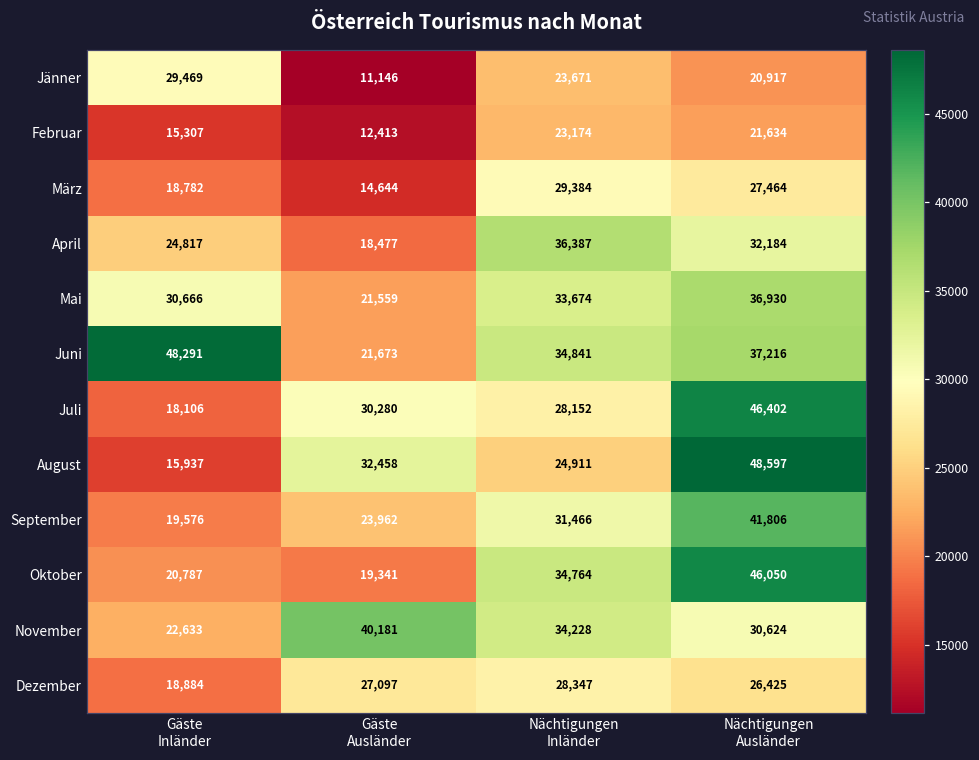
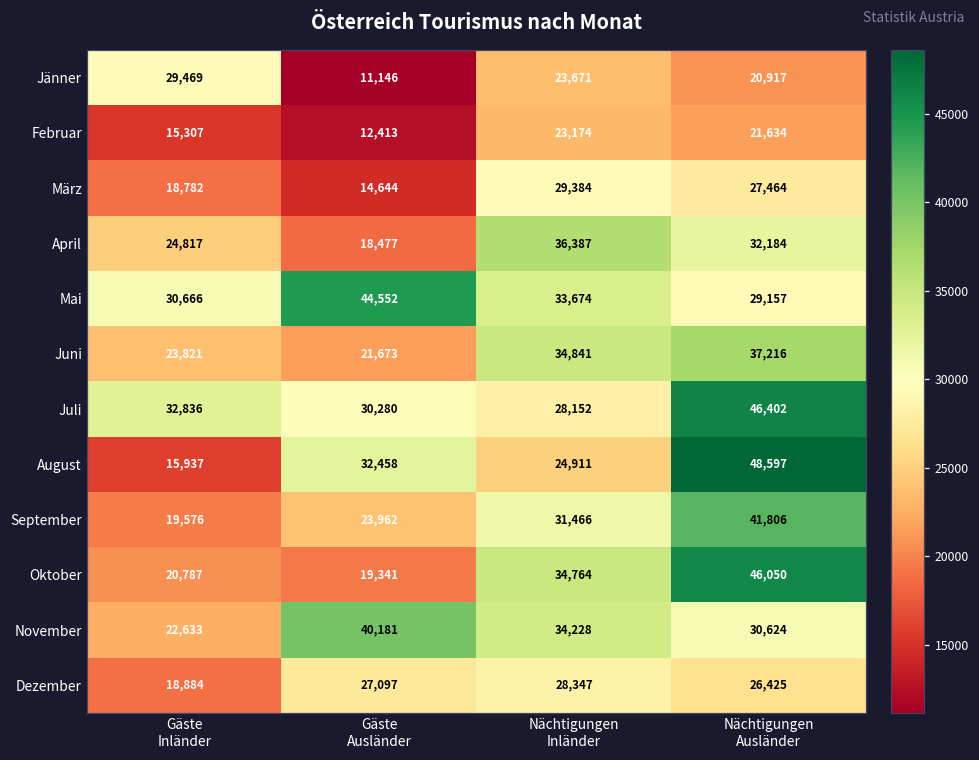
  {
    "Jänner": {
      "Gäste Inländer": "29,469",
      "Gäste Ausländer": "11,146",
      "Nächtigungen Inländer": "23,671",
      "Nächtigungen Ausländer": "20,917"
    },
    "Februar": {
      "Gäste Inländer": "15,307",
      "Gäste Ausländer": "12,413",
      "Nächtigungen Inländer": "23,174",
      "Nächtigungen Ausländer": "21,634"
    },
    "März": {
      "Gäste Inländer": "18,782",
      "Gäste Ausländer": "14,644",
      "Nächtigungen Inländer": "29,384",
      "Nächtigungen Ausländer": "27,464"
    },
    "April": {
      "Gäste Inländer": "24,817",
      "Gäste Ausländer": "18,477",
      "Nächtigungen Inländer": "36,387",
      "Nächtigungen Ausländer": "32,184"
    },
    "Mai": {
      "Gäste Inländer": "30,666",
-     "Gäste Ausländer": "21,559",
+     "Gäste Ausländer": "44,552",
      "Nächtigungen Inländer": "33,674",
-     "Nächtigungen Ausländer": "36,930"
+     "Nächtigungen Ausländer": "29,157"
    },
    "Juni": {
-     "Gäste Inländer": "48,291",
+     "Gäste Inländer": "23,821",
      "Gäste Ausländer": "21,673",
      "Nächtigungen Inländer": "34,841",
      "Nächtigungen Ausländer": "37,216"
    },
    "Juli": {
-     "Gäste Inländer": "18,106",
+     "Gäste Inländer": "32,836",
      "Gäste Ausländer": "30,280",
      "Nächtigungen Inländer": "28,152",
      "Nächtigungen Ausländer": "46,402"
    },
    "August": {
      "Gäste Inländer": "15,937",
      "Gäste Ausländer": "32,458",
      "Nächtigungen Inländer": "24,911",
      "Nächtigungen Ausländer": "48,597"
    },
    "September": {
      "Gäste Inländer": "19,576",
      "Gäste Ausländer": "23,962",
      "Nächtigungen Inländer": "31,466",
      "Nächtigungen Ausländer": "41,806"
    },
    "Oktober": {
      "Gäste Inländer": "20,787",
      "Gäste Ausländer": "19,341",
      "Nächtigungen Inländer": "34,764",
      "Nächtigungen Ausländer": "46,050"
    },
    "November": {
      "Gäste Inländer": "22,633",
      "Gäste Ausländer": "40,181",
      "Nächtigungen Inländer": "34,228",
      "Nächtigungen Ausländer": "30,624"
    },
    "Dezember": {
      "Gäste Inländer": "18,884",
      "Gäste Ausländer": "27,097",
      "Nächtigungen Inländer": "28,347",
      "Nächtigungen Ausländer": "26,425"
    }
  }
